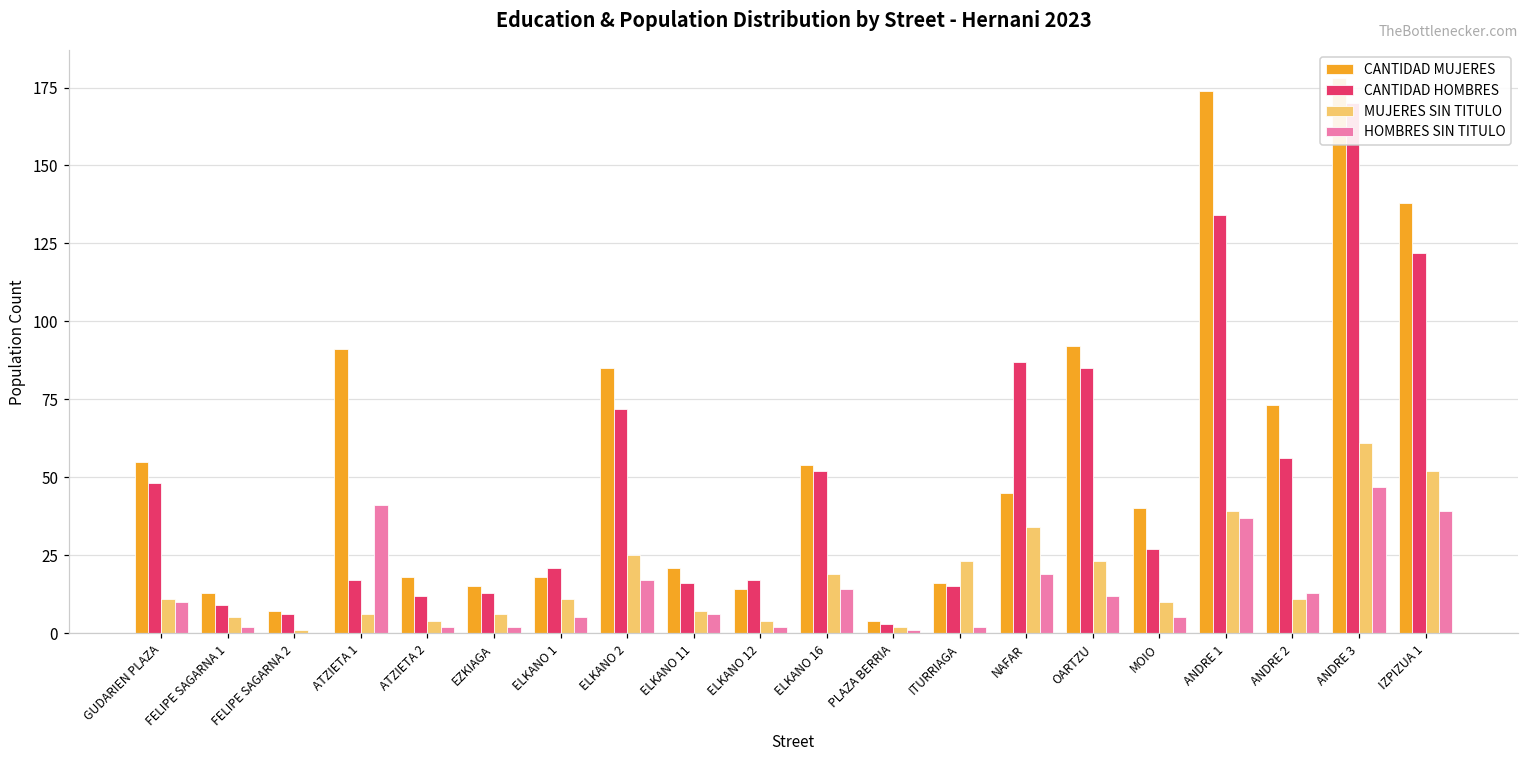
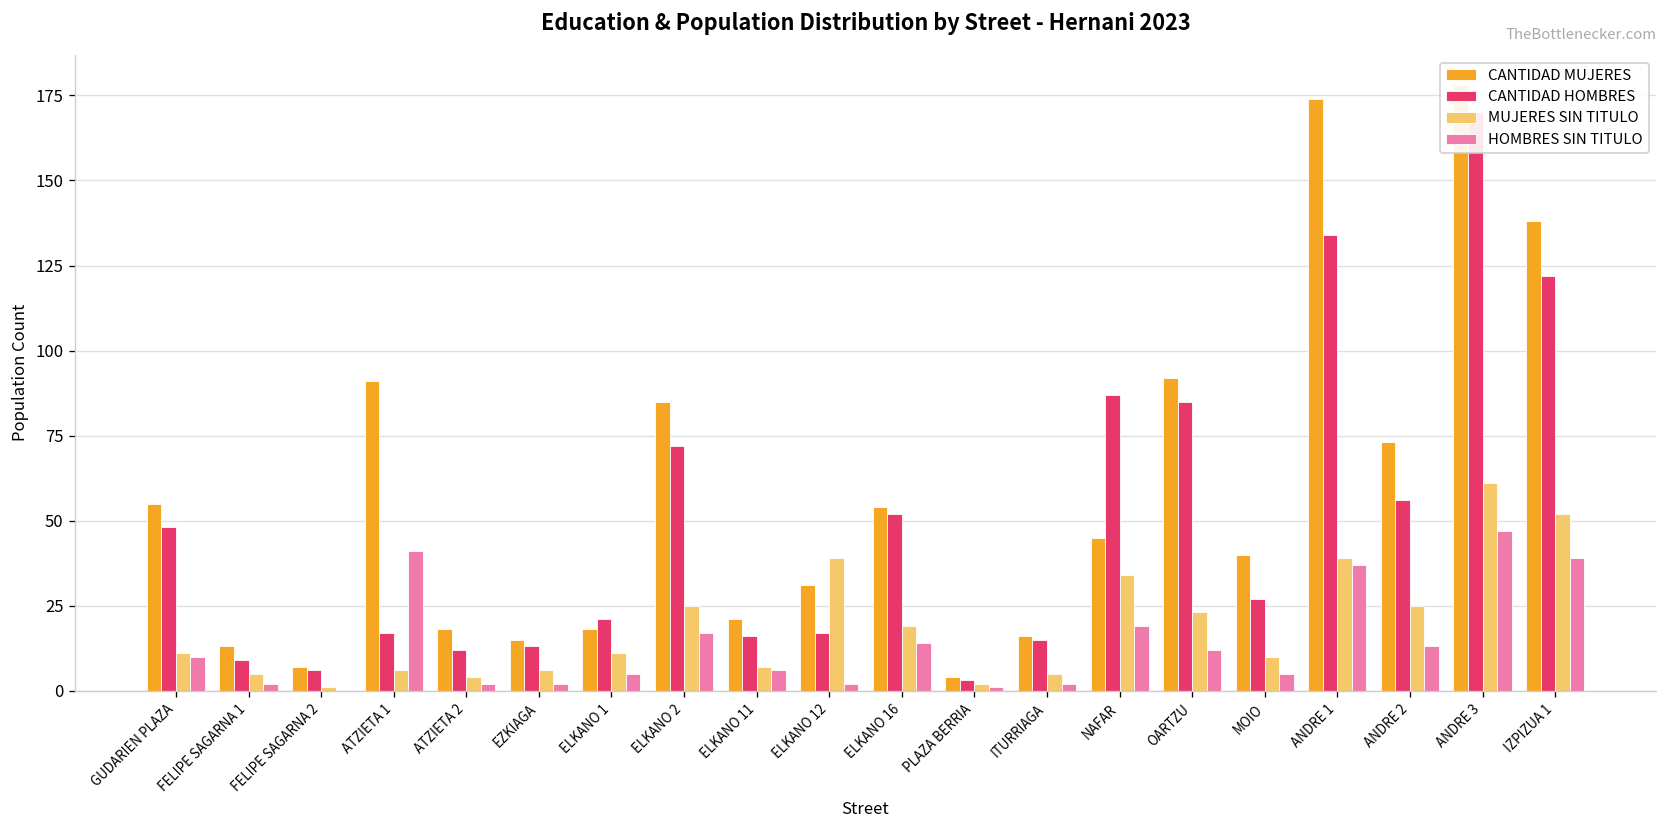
  {
    "CANTIDAD MUJERES": {
      "GUDARIEN PLAZA": 55,
      "FELIPE SAGARNA 1": 13,
      "FELIPE SAGARNA 2": 7,
      "ATZIETA 1": 91,
      "ATZIETA 2": 18,
      "EZKIAGA": 15,
      "ELKANO 1": 18,
      "ELKANO 2": 85,
      "ELKANO 11": 21,
-     "ELKANO 12": 14,
+     "ELKANO 12": 31,
      "ELKANO 16": 54,
      "PLAZA BERRIA": 4,
      "ITURRIAGA": 16,
      "NAFAR": 45,
      "OARTZU": 92,
      "MOIO": 40,
      "ANDRE 1": 174,
      "ANDRE 2": 73,
      "IZPIZUA 1": 138
    },
    "CANTIDAD HOMBRES": {
      "GUDARIEN PLAZA": 48,
      "FELIPE SAGARNA 1": 9,
      "FELIPE SAGARNA 2": 6,
      "ATZIETA 1": 17,
      "ATZIETA 2": 12,
      "EZKIAGA": 13,
      "ELKANO 1": 21,
      "ELKANO 2": 72,
      "ELKANO 11": 16,
      "ELKANO 12": 17,
      "ELKANO 16": 52,
      "PLAZA BERRIA": 3,
      "ITURRIAGA": 15,
      "NAFAR": 87,
      "OARTZU": 85,
      "MOIO": 27,
      "ANDRE 1": 134,
      "ANDRE 2": 56,
      "IZPIZUA 1": 122
    },
    "MUJERES SIN TITULO": {
      "GUDARIEN PLAZA": 11,
      "FELIPE SAGARNA 1": 5,
      "FELIPE SAGARNA 2": 1,
      "ATZIETA 1": 6,
      "ATZIETA 2": 4,
      "EZKIAGA": 6,
      "ELKANO 1": 11,
      "ELKANO 2": 25,
      "ELKANO 11": 7,
-     "ELKANO 12": 4,
+     "ELKANO 12": 39,
      "ELKANO 16": 19,
      "PLAZA BERRIA": 2,
-     "ITURRIAGA": 23,
+     "ITURRIAGA": 5,
      "NAFAR": 34,
      "OARTZU": 23,
      "MOIO": 10,
      "ANDRE 1": 39,
-     "ANDRE 2": 11,
+     "ANDRE 2": 25,
      "ANDRE 3": 61,
      "IZPIZUA 1": 52
    },
    "HOMBRES SIN TITULO": {
      "GUDARIEN PLAZA": 10,
      "FELIPE SAGARNA 1": 2,
      "FELIPE SAGARNA 2": 0,
      "ATZIETA 1": 41,
      "ATZIETA 2": 2,
      "EZKIAGA": 2,
      "ELKANO 1": 5,
      "ELKANO 2": 17,
      "ELKANO 11": 6,
      "ELKANO 12": 2,
      "ELKANO 16": 14,
      "PLAZA BERRIA": 1,
      "ITURRIAGA": 2,
      "NAFAR": 19,
      "OARTZU": 12,
      "MOIO": 5,
      "ANDRE 1": 37,
      "ANDRE 2": 13,
      "ANDRE 3": 47,
      "IZPIZUA 1": 39
    }
  }
